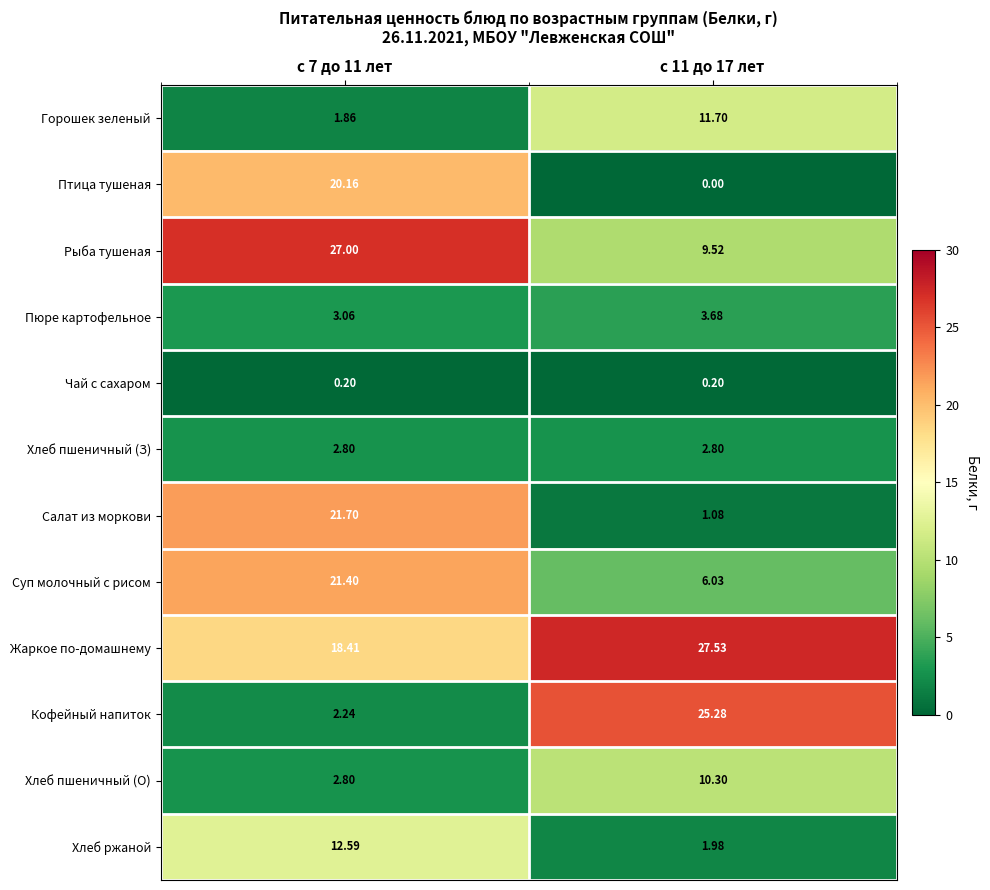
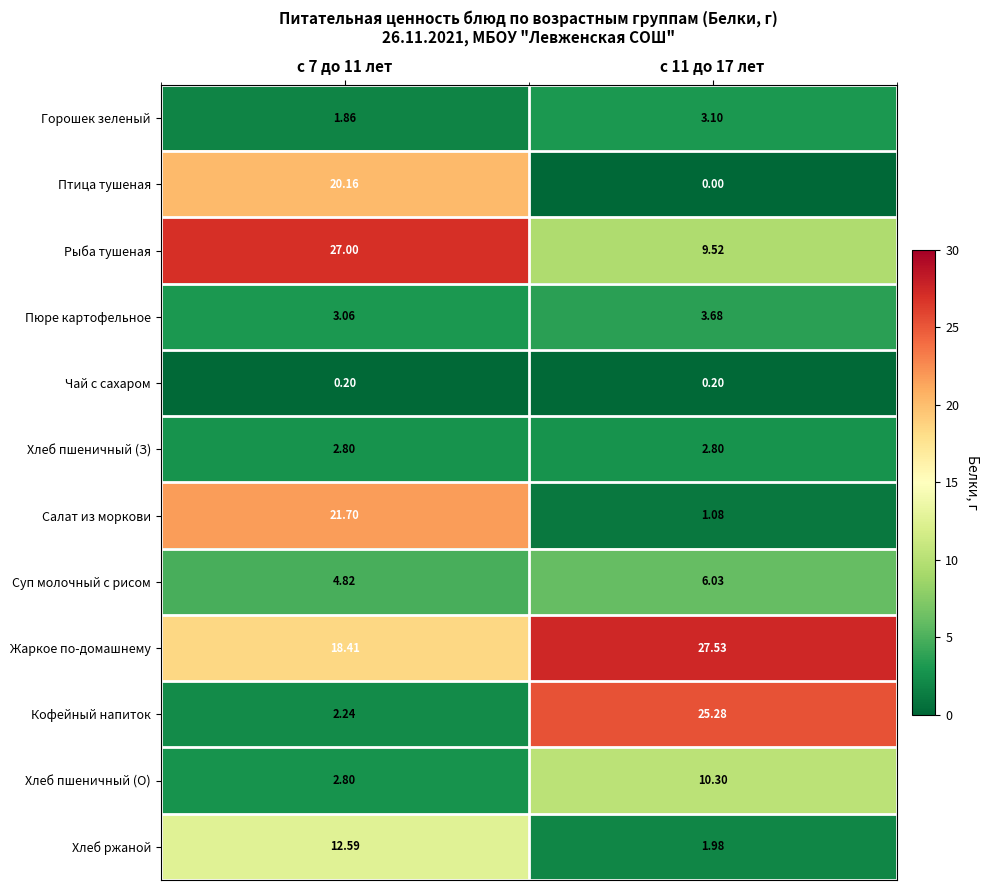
  {
    "Горошек зеленый": {
      "с 7 до 11 лет": 1.86,
-     "с 11 до 17 лет": 11.70
+     "с 11 до 17 лет": 3.10
    },
    "Птица тушеная": {
      "с 7 до 11 лет": 20.16,
      "с 11 до 17 лет": 0.00
    },
    "Рыба тушеная": {
      "с 7 до 11 лет": 27.00,
      "с 11 до 17 лет": 9.52
    },
    "Пюре картофельное": {
      "с 7 до 11 лет": 3.06,
      "с 11 до 17 лет": 3.68
    },
    "Чай с сахаром": {
      "с 7 до 11 лет": 0.20,
      "с 11 до 17 лет": 0.20
    },
    "Хлеб пшеничный (З)": {
      "с 7 до 11 лет": 2.80,
      "с 11 до 17 лет": 2.80
    },
    "Салат из моркови": {
      "с 7 до 11 лет": 21.70,
      "с 11 до 17 лет": 1.08
    },
    "Суп молочный с рисом": {
-     "с 7 до 11 лет": 21.40,
+     "с 7 до 11 лет": 4.82,
      "с 11 до 17 лет": 6.03
    },
    "Жаркое по-домашнему": {
      "с 7 до 11 лет": 18.41,
      "с 11 до 17 лет": 27.53
    },
    "Кофейный напиток": {
      "с 7 до 11 лет": 2.24,
      "с 11 до 17 лет": 25.28
    },
    "Хлеб пшеничный (О)": {
      "с 7 до 11 лет": 2.80,
      "с 11 до 17 лет": 10.30
    },
    "Хлеб ржаной": {
      "с 7 до 11 лет": 12.59,
      "с 11 до 17 лет": 1.98
    }
  }
